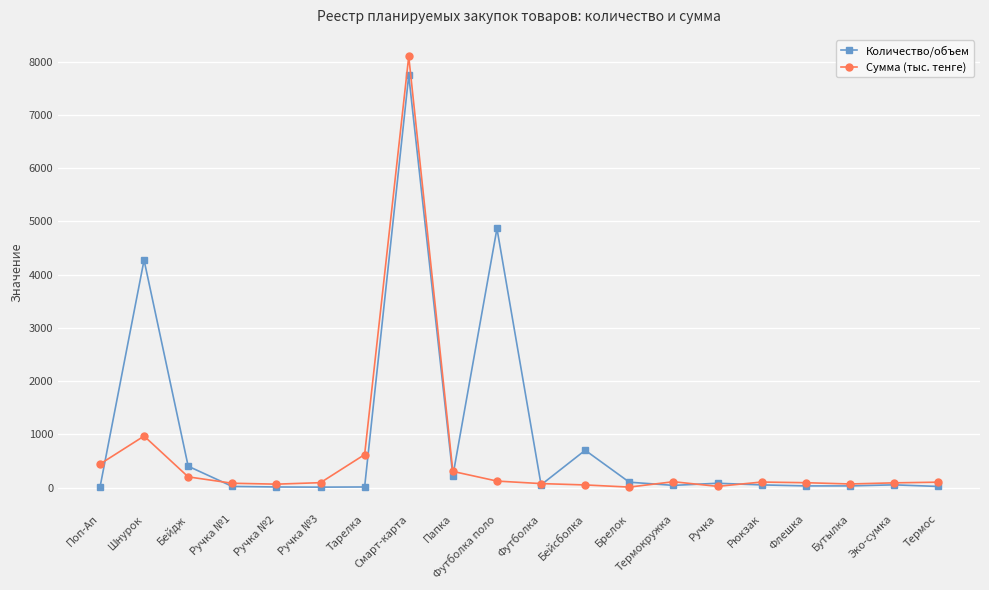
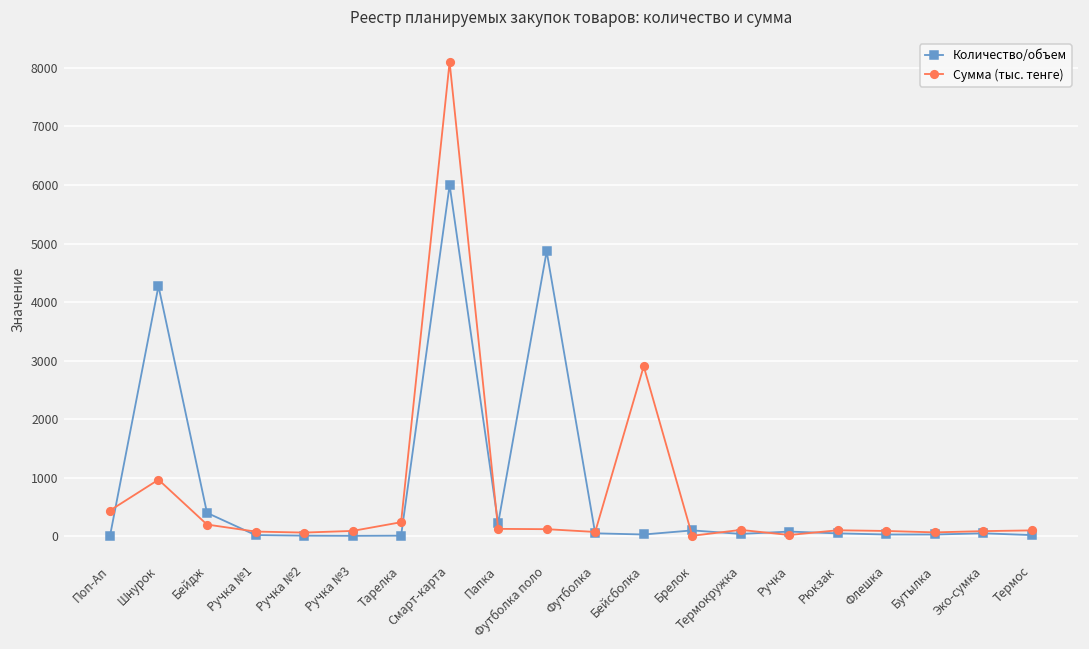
  {
    "Количество/объем": {
      "Поп-Ап": 0,
      "Шнурок": 4300,
      "Бейдж": 400,
      "Ручка №1": 0,
      "Ручка №2": 0,
      "Ручка №3": 0,
      "Тарелка": 0,
-     "Смарт-карта": 7700,
+     "Смарт-карта": 6000,
      "Папка": 200,
      "Футболка поло": 4900,
-     "Бейсболка": 700,
+     "Бейсболка": 0,
      "Брелок": 100,
      "Термокружка": 0,
      "Ручка": 100,
      "Рюкзак": 0,
      "Флешка": 0,
      "Термос": 0
    },
    "Сумма (тыс. тенге)": {
      "Поп-Ап": 400,
      "Шнурок": 1000,
      "Бейдж": 200,
      "Ручка №1": 100,
      "Ручка №2": 100,
      "Ручка №3": 100,
-     "Тарелка": 600,
+     "Тарелка": 200,
      "Смарт-карта": 8100,
-     "Папка": 300,
+     "Папка": 100,
      "Футболка поло": 100,
-     "Бейсболка": 0,
+     "Бейсболка": 2900,
      "Брелок": 0,
      "Термокружка": 100,
      "Ручка": 0,
      "Рюкзак": 100,
      "Флешка": 100,
      "Термос": 100
    }
  }
